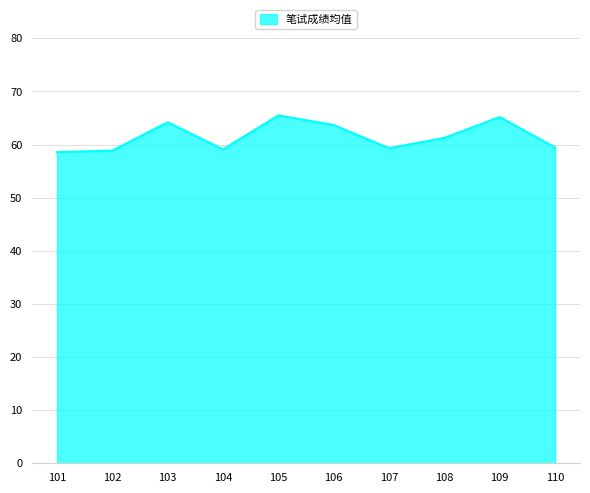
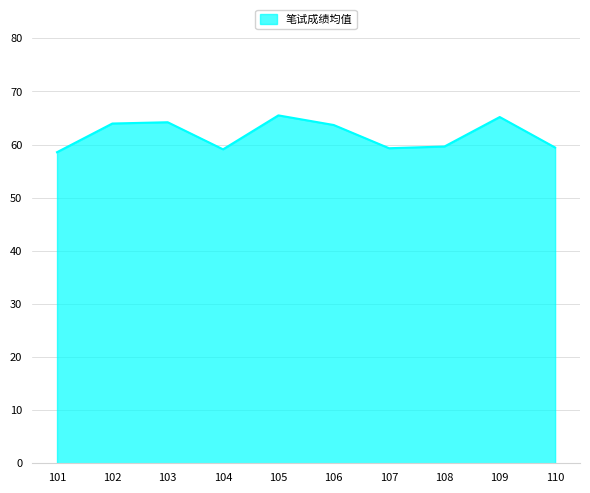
  {
    "101": 59,
-   "102": 59,
+   "102": 64,
    "103": 64,
    "104": 59,
    "105": 65,
    "106": 64,
    "107": 59,
-   "108": 61,
+   "108": 60,
    "109": 65,
    "110": 59
  }
